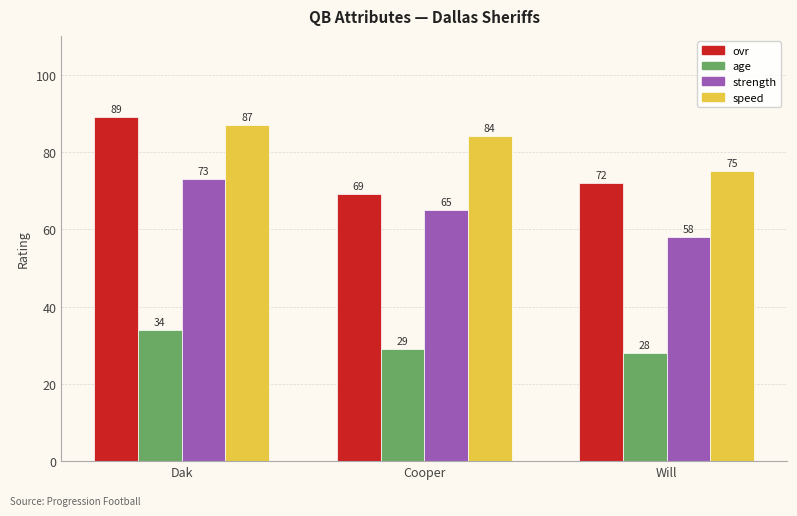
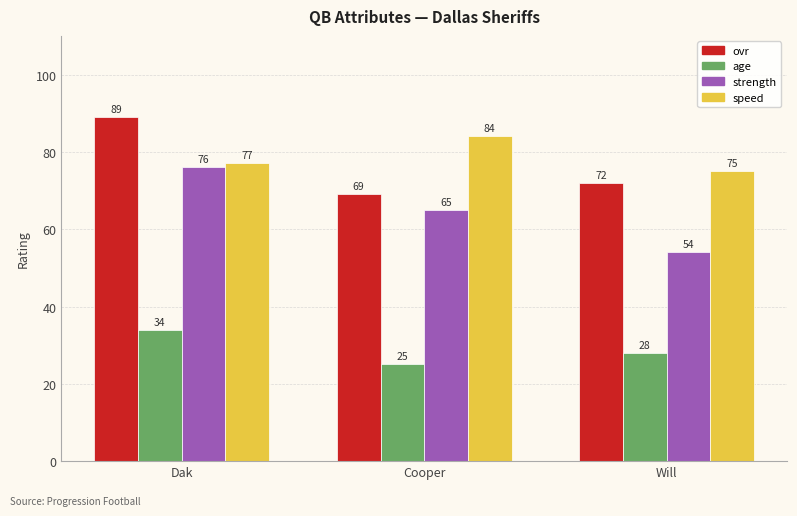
  {
    "ovr": {
      "Dak": 89,
      "Cooper": 69,
      "Will": 72
    },
    "age": {
      "Dak": 34,
-     "Cooper": 29,
+     "Cooper": 25,
      "Will": 28
    },
    "strength": {
-     "Dak": 73,
+     "Dak": 76,
      "Cooper": 65,
-     "Will": 58
+     "Will": 54
    },
    "speed": {
-     "Dak": 87,
+     "Dak": 77,
      "Cooper": 84,
      "Will": 75
    }
  }
